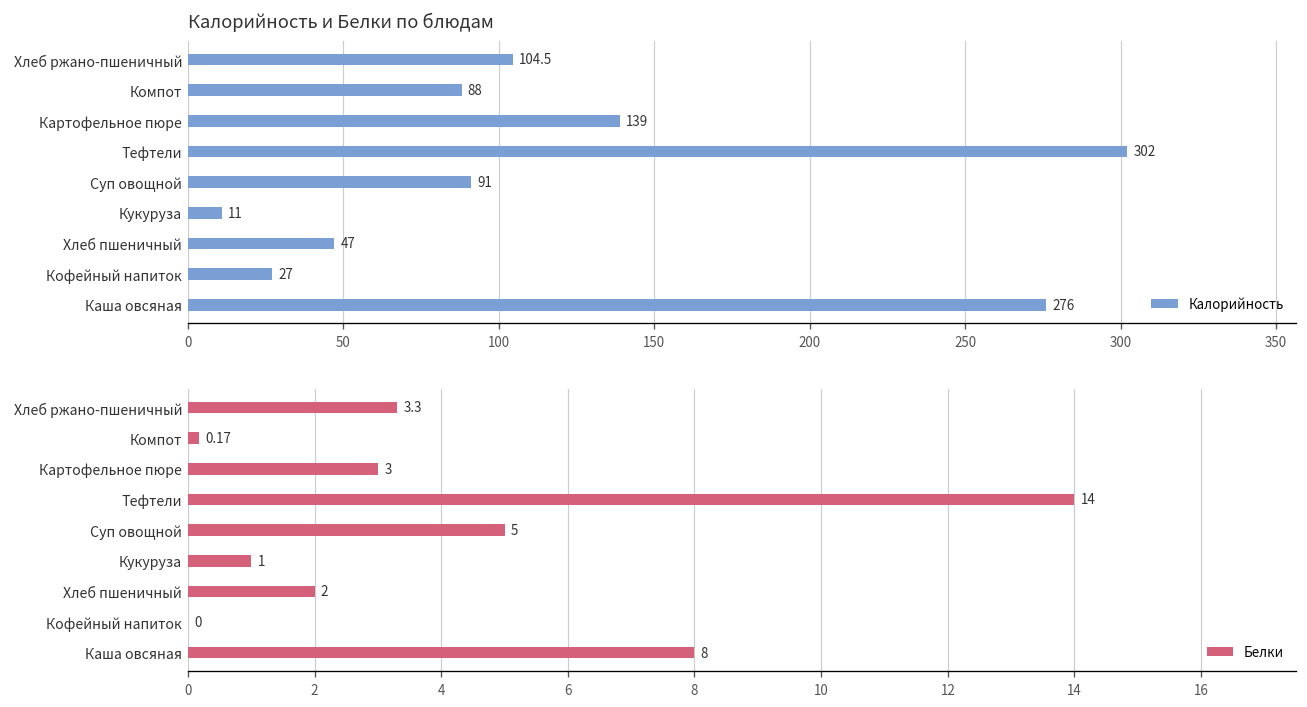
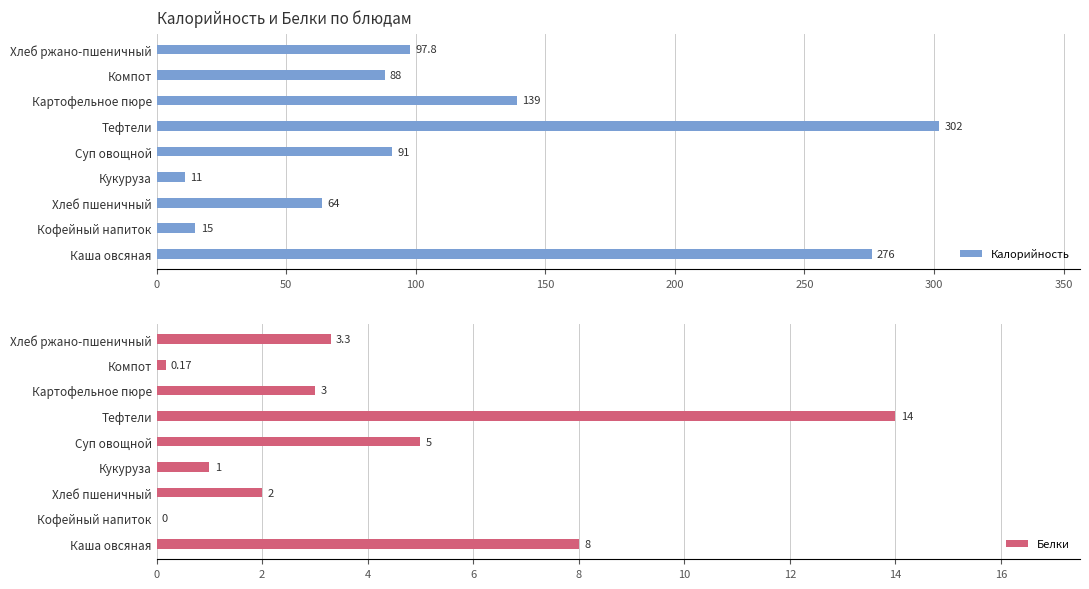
  {
    "Калорийность и Белки по блюдам": {
-     "Хлеб ржано-пшеничный": 104.5,
+     "Хлеб ржано-пшеничный": 97.8,
      "Компот": 88,
      "Картофельное пюре": 139,
      "Тефтели": 302,
      "Суп овощной": 91,
      "Кукуруза": 11,
-     "Хлеб пшеничный": 47,
-     "Кофейный напиток": 27,
+     "Хлеб пшеничный": 64,
+     "Кофейный напиток": 15,
      "Каша овсяная": 276
    }
  }
